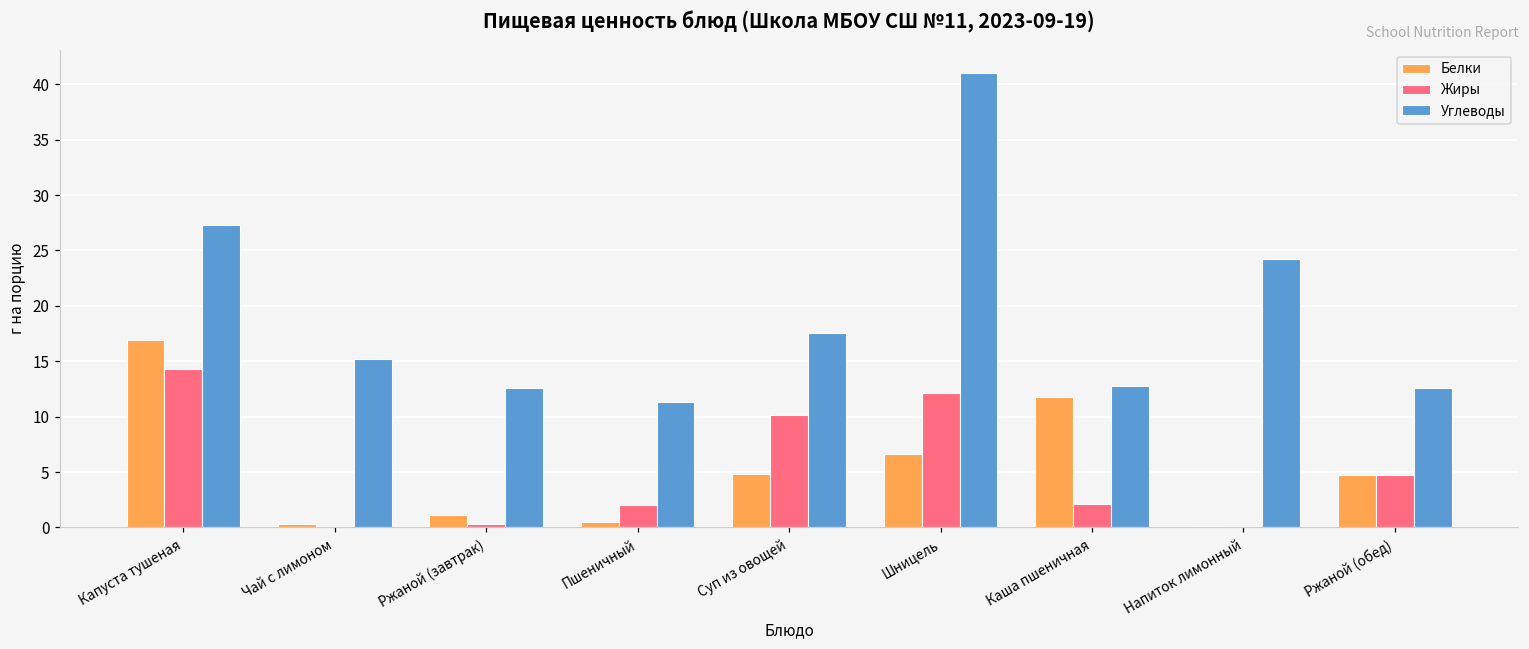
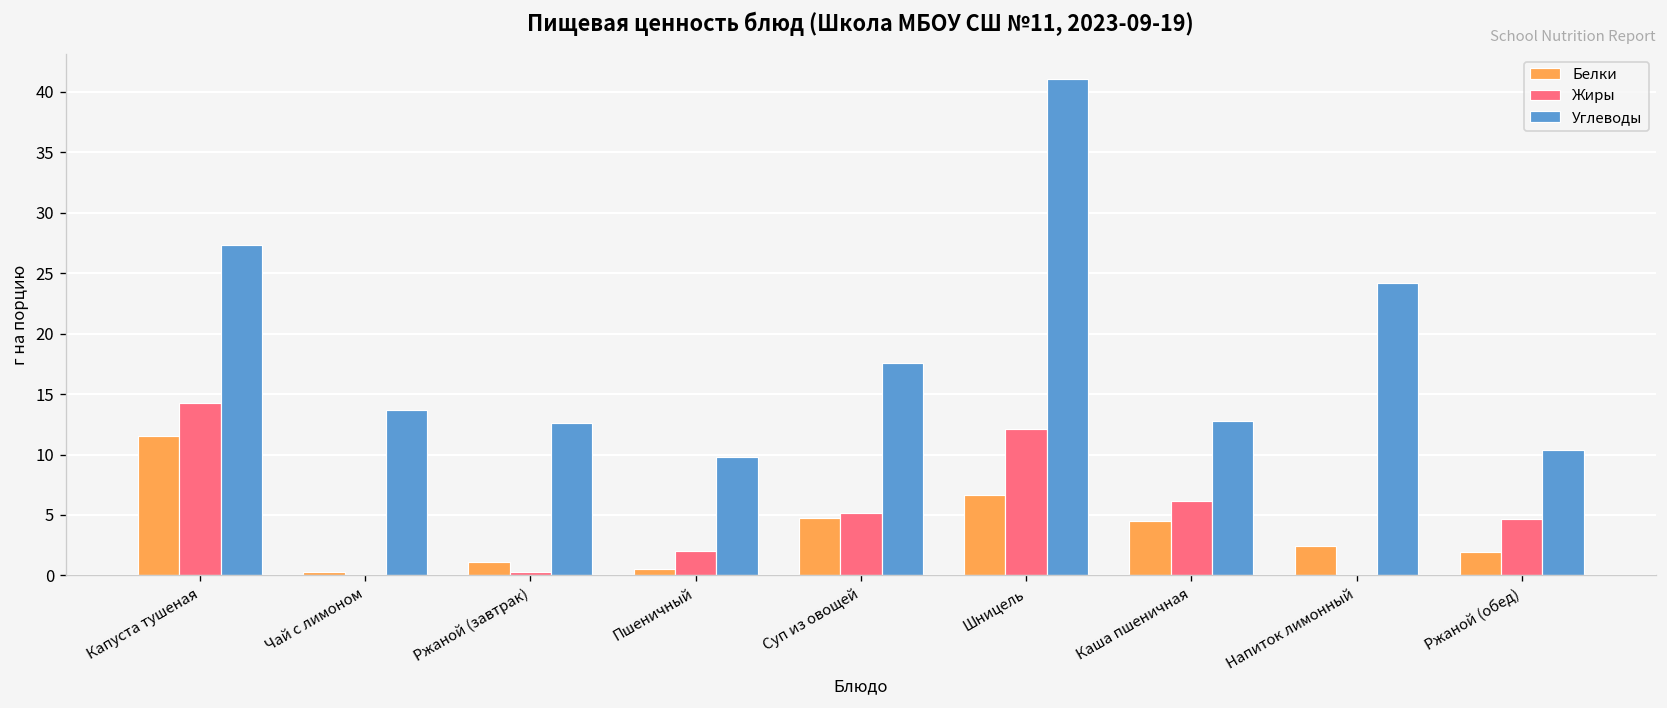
  {
    "Белки": {
-     "Капуста тушеная": 16.9,
+     "Капуста тушеная": 11.5,
      "Чай с лимоном": 0.3,
      "Ржаной (завтрак)": 1.1,
      "Пшеничный": 0.5,
      "Суп из овощей": 4.8,
      "Шницель": 6.6,
-     "Каша пшеничная": 11.8,
-     "Напиток лимонный": 0.1,
-     "Ржаной (обед)": 4.8
+     "Каша пшеничная": 4.5,
+     "Напиток лимонный": 2.4,
+     "Ржаной (обед)": 2.0
    },
    "Жиры": {
      "Капуста тушеная": 14.3,
      "Чай с лимоном": 0.0,
      "Ржаной (завтрак)": 0.3,
      "Пшеничный": 2.0,
-     "Суп из овощей": 10.2,
+     "Суп из овощей": 5.2,
      "Шницель": 12.2,
-     "Каша пшеничная": 2.1,
+     "Каша пшеничная": 6.2,
      "Напиток лимонный": 0.0,
      "Ржаной (обед)": 4.7
    },
    "Углеводы": {
      "Капуста тушеная": 27.3,
-     "Чай с лимоном": 15.2,
+     "Чай с лимоном": 13.7,
      "Ржаной (завтрак)": 12.6,
-     "Пшеничный": 11.3,
+     "Пшеничный": 9.8,
      "Суп из овощей": 17.6,
      "Шницель": 41.1,
      "Каша пшеничная": 12.8,
      "Напиток лимонный": 24.2,
-     "Ржаной (обед)": 12.6
+     "Ржаной (обед)": 10.4
    }
  }
